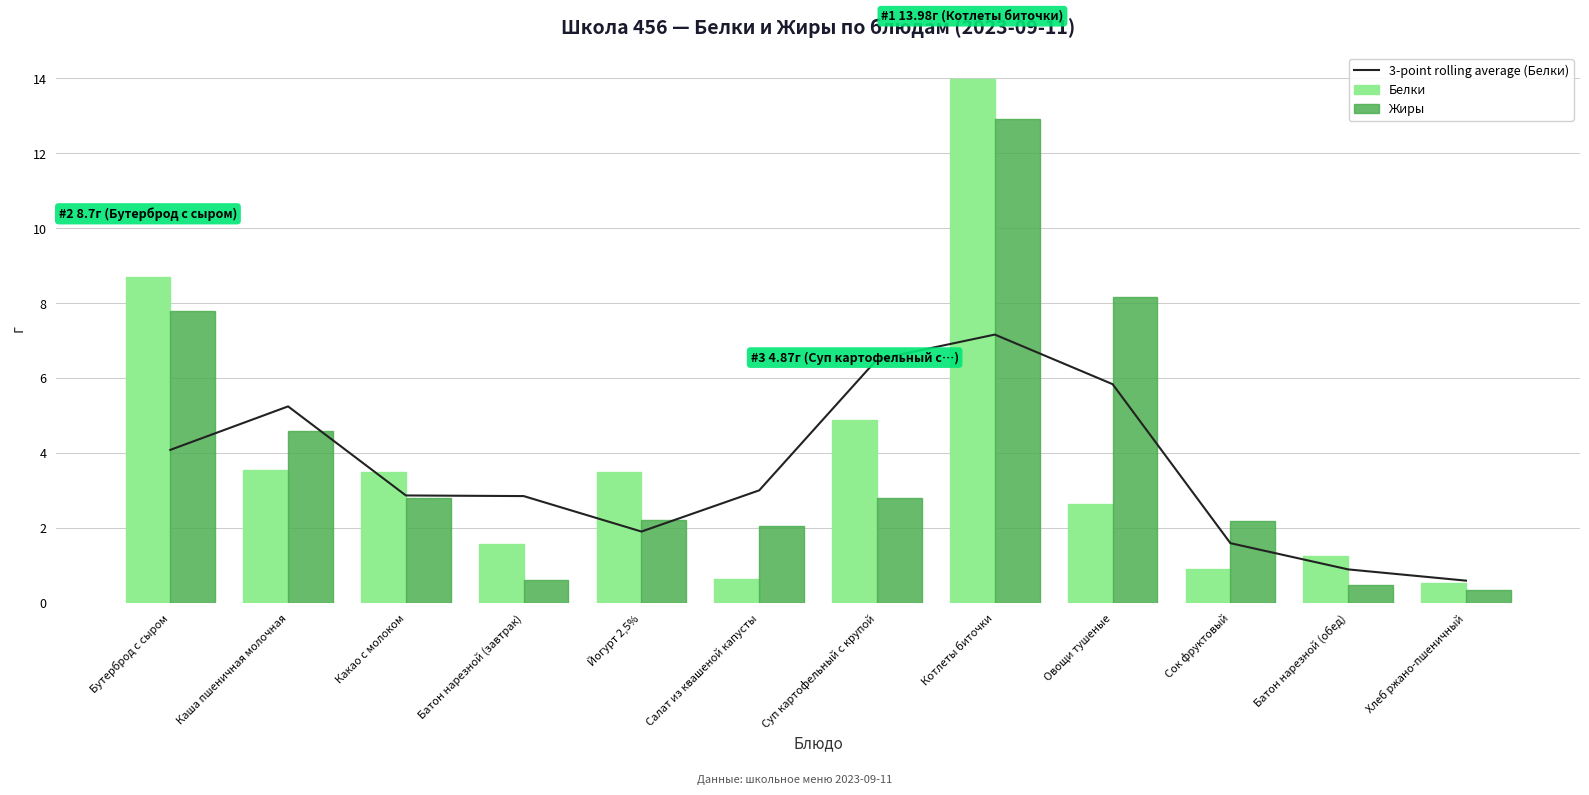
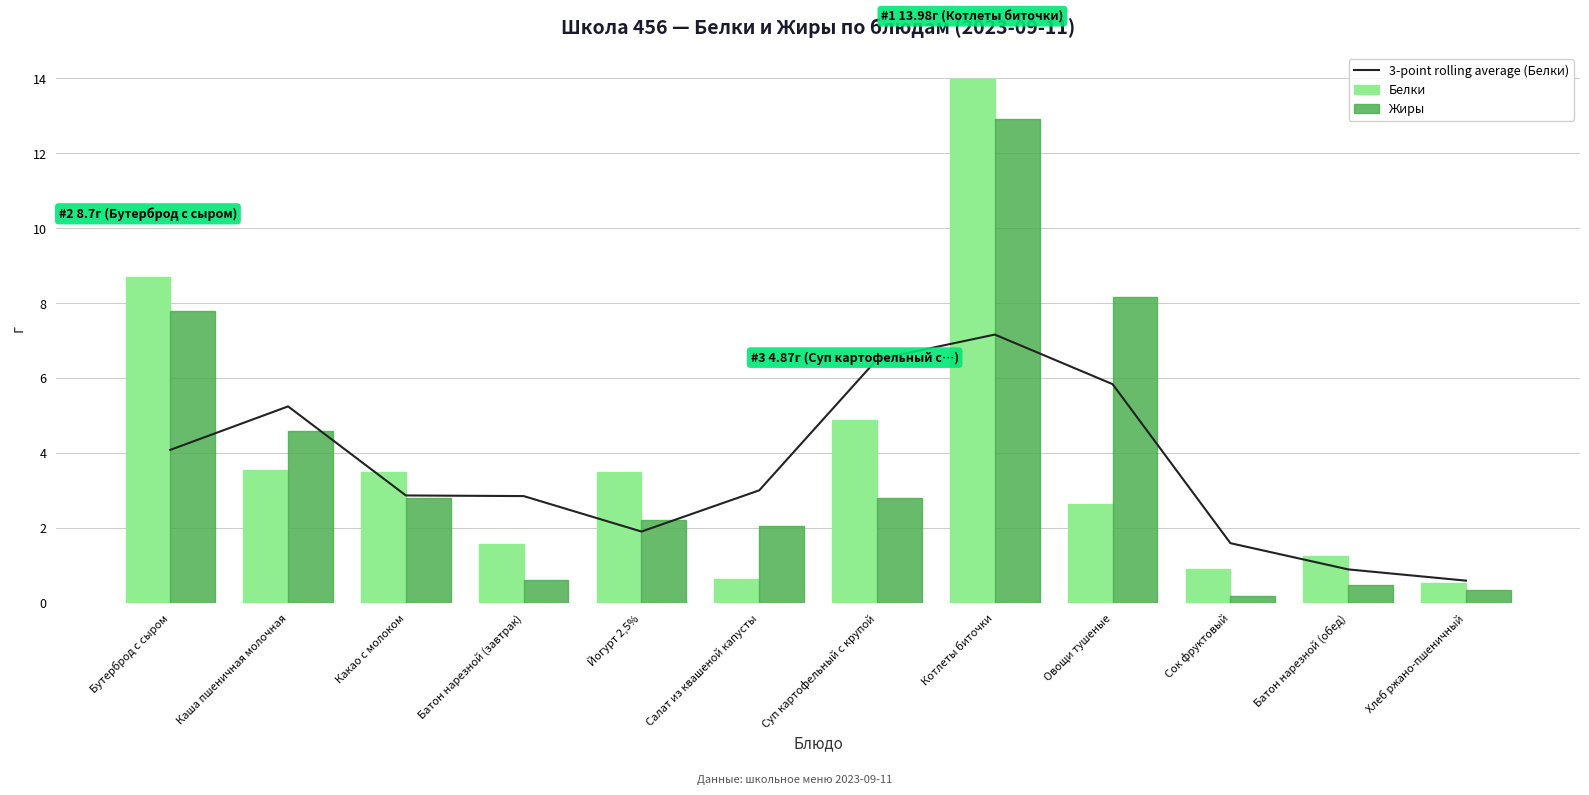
  {
    "Белки": {
      "Бутерброд с сыром": 8.7,
      "Каша пшеничная молочная": 3.6,
      "Какао с молоком": 3.5,
      "Батон нарезной (завтрак)": 1.6,
      "Йогурт 2,5%": 3.5,
      "Салат из квашеной капусты": 0.6,
      "Суп картофельный с крупой": 4.9,
      "Котлеты биточки": 14.0,
      "Овощи тушеные": 2.6,
      "Сок фруктовый": 0.9,
      "Батон нарезной (обед)": 1.3,
      "Хлеб ржано-пшеничный": 0.5
    },
    "3-point rolling average (Белки)": {
      "Бутерброд с сыром": 4.1,
      "Каша пшеничная молочная": 5.2,
      "Какао с молоком": 2.9,
      "Батон нарезной (завтрак)": 2.8,
      "Йогурт 2,5%": 1.9,
      "Салат из квашеной капусты": 3.0,
      "Котлеты биточки": 7.2,
      "Овощи тушеные": 5.8,
      "Сок фруктовый": 1.6,
      "Батон нарезной (обед)": 0.9,
      "Хлеб ржано-пшеничный": 0.6
    },
    "Жиры": {
      "Бутерброд с сыром": 7.8,
      "Каша пшеничная молочная": 4.6,
      "Какао с молоком": 2.8,
      "Батон нарезной (завтрак)": 0.6,
      "Йогурт 2,5%": 2.2,
      "Салат из квашеной капусты": 2.1,
      "Суп картофельный с крупой": 2.8,
      "Котлеты биточки": 12.9,
      "Овощи тушеные": 8.2,
-     "Сок фруктовый": 2.2,
+     "Сок фруктовый": 0.2,
      "Батон нарезной (обед)": 0.5,
      "Хлеб ржано-пшеничный": 0.4
    }
  }
